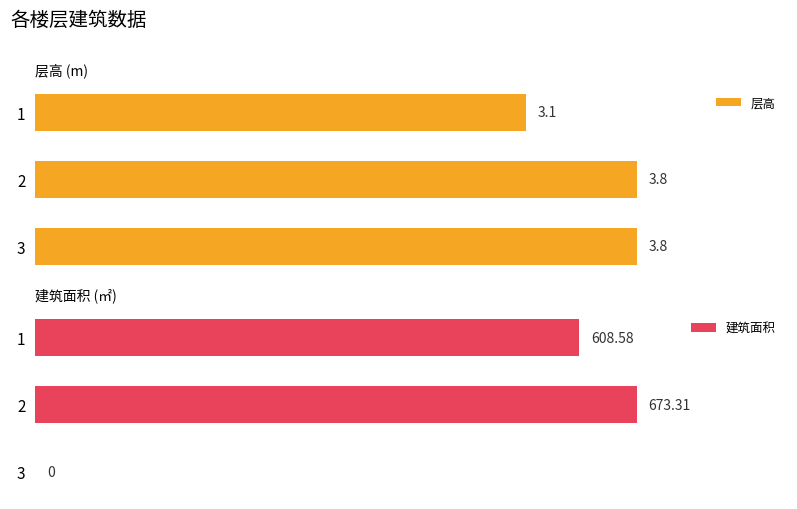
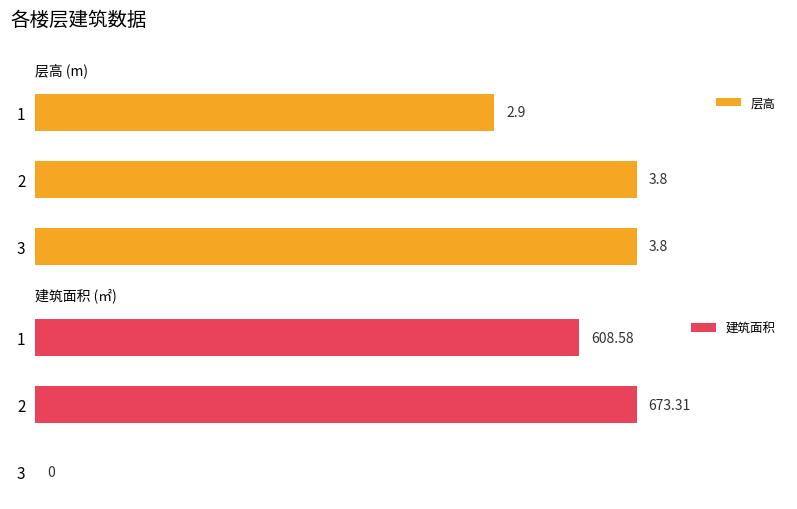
  {
    "层高 (m)": {
-     "1": 3.1,
+     "1": 2.9,
      "2": 3.8,
      "3": 3.8
    },
    "建筑面积 (㎡)": {
      "1": 608.58,
      "2": 673.31,
      "3": 0
    }
  }
